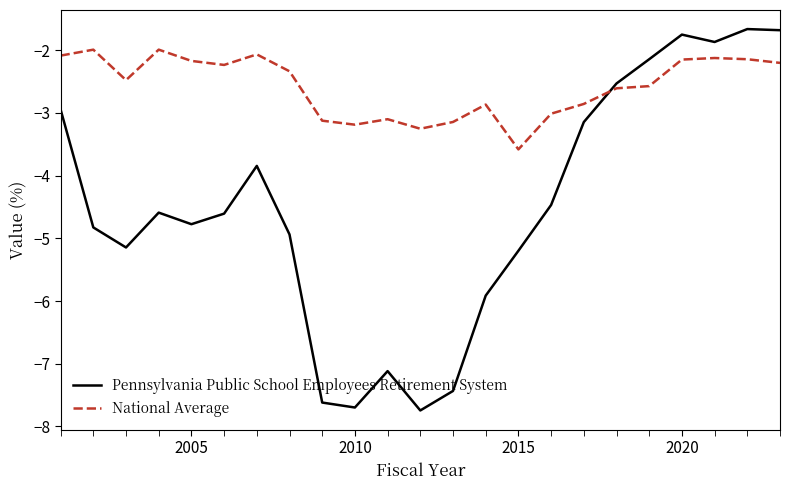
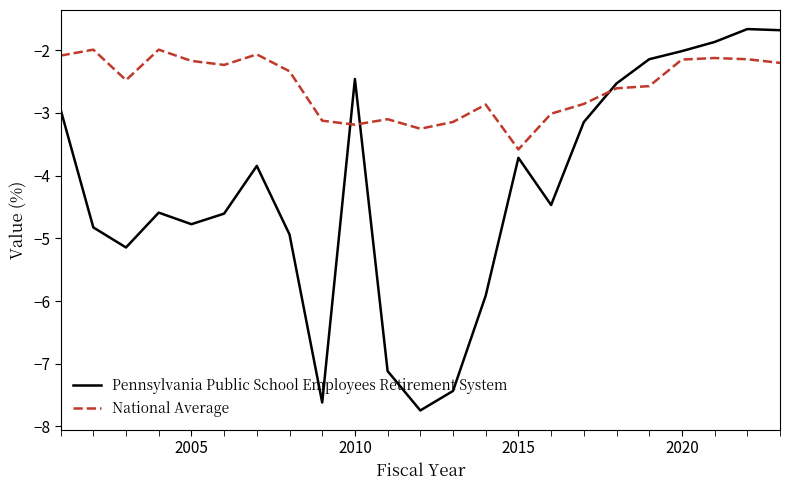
  {
    "Pennsylvania Public School Employees Retirement System": {
      "2005": -4.8,
-     "2010": -7.7,
-     "2015": -5.2,
-     "2020": -1.7
+     "2010": -2.5,
+     "2015": -3.7,
+     "2020": -2.0
    },
    "National Average": {
      "2005": -2.2,
      "2010": -3.2,
      "2015": -3.6,
      "2020": -2.1
    }
  }
